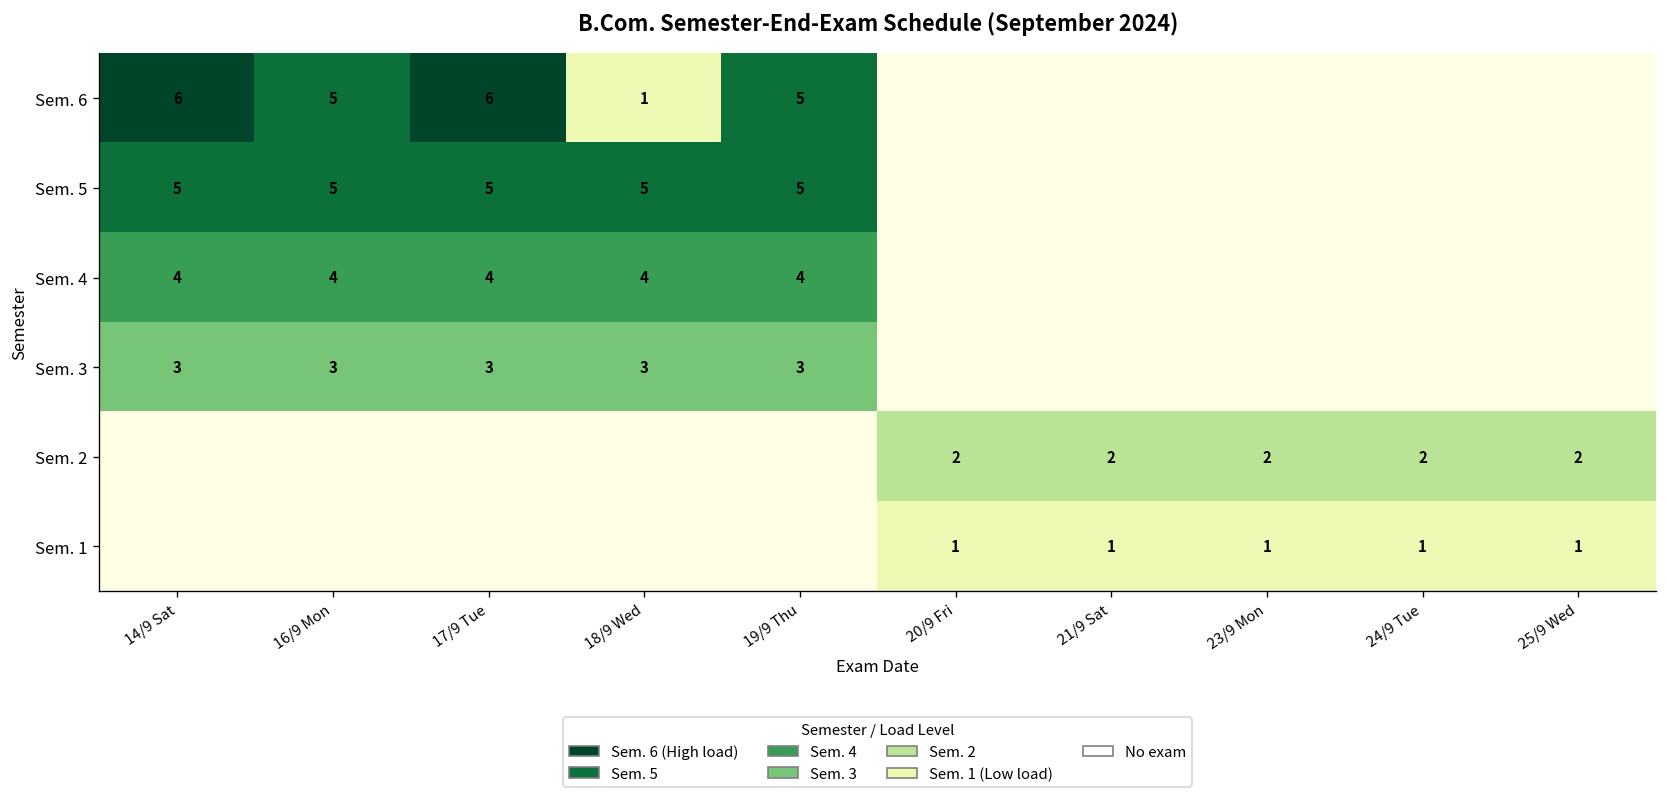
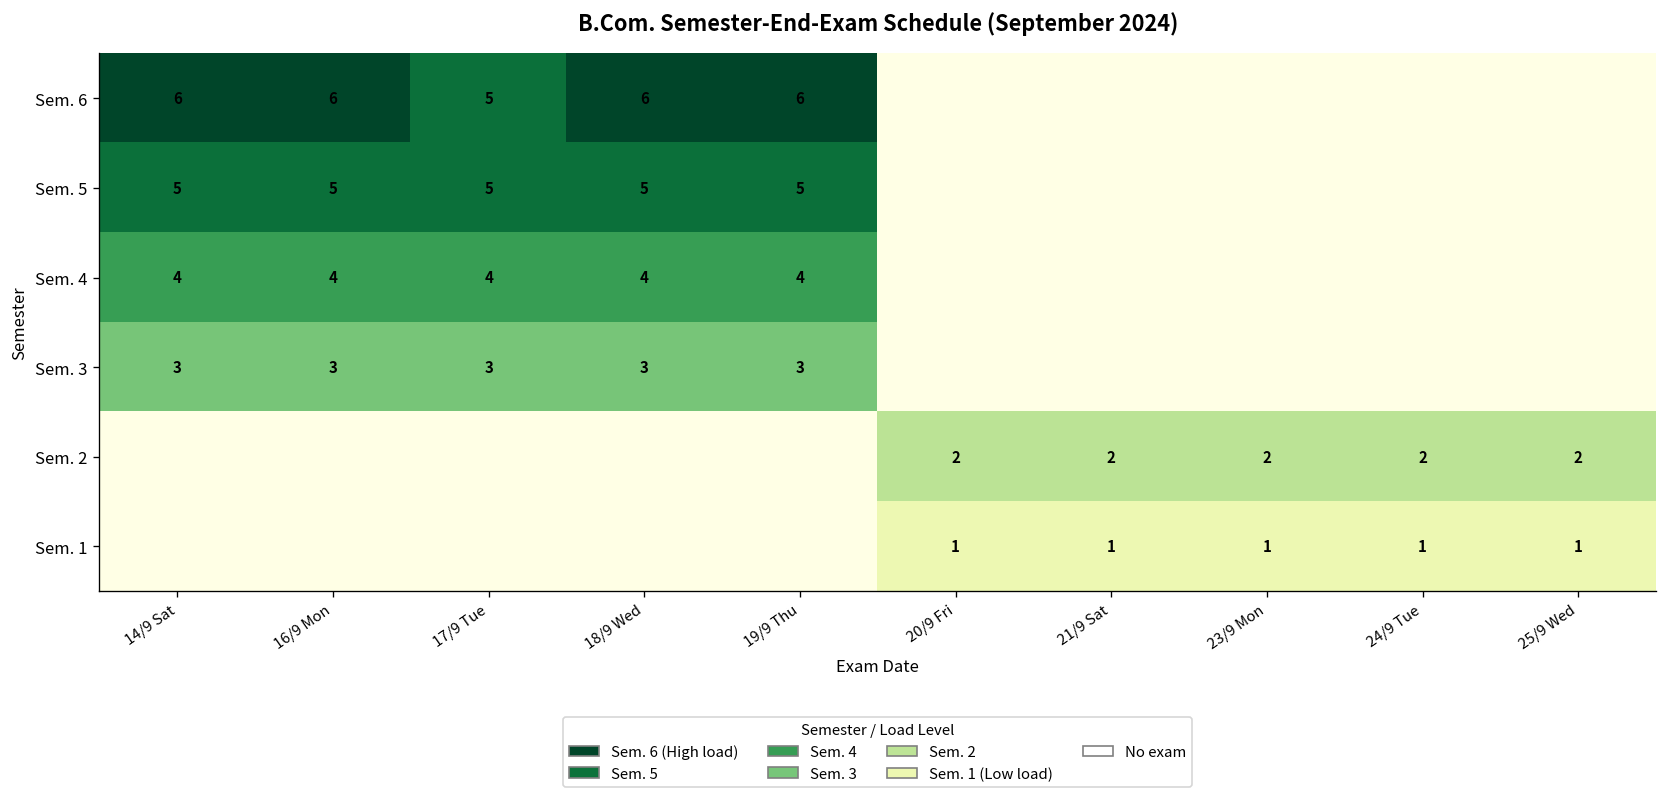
  {
    "Sem. 6": {
      "14/9 Sat": 6,
-     "16/9 Mon": 5,
-     "17/9 Tue": 6,
-     "18/9 Wed": 1,
-     "19/9 Thu": 5
+     "16/9 Mon": 6,
+     "17/9 Tue": 5,
+     "18/9 Wed": 6,
+     "19/9 Thu": 6
    },
    "Sem. 5": {
      "14/9 Sat": 5,
      "16/9 Mon": 5,
      "17/9 Tue": 5,
      "18/9 Wed": 5,
      "19/9 Thu": 5
    },
    "Sem. 4": {
      "14/9 Sat": 4,
      "16/9 Mon": 4,
      "17/9 Tue": 4,
      "18/9 Wed": 4,
      "19/9 Thu": 4
    },
    "Sem. 3": {
      "14/9 Sat": 3,
      "16/9 Mon": 3,
      "17/9 Tue": 3,
      "18/9 Wed": 3,
      "19/9 Thu": 3
    },
    "Sem. 2": {
      "20/9 Fri": 2,
      "21/9 Sat": 2,
      "23/9 Mon": 2,
      "24/9 Tue": 2,
      "25/9 Wed": 2
    },
    "Sem. 1": {
      "20/9 Fri": 1,
      "21/9 Sat": 1,
      "23/9 Mon": 1,
      "24/9 Tue": 1,
      "25/9 Wed": 1
    }
  }
